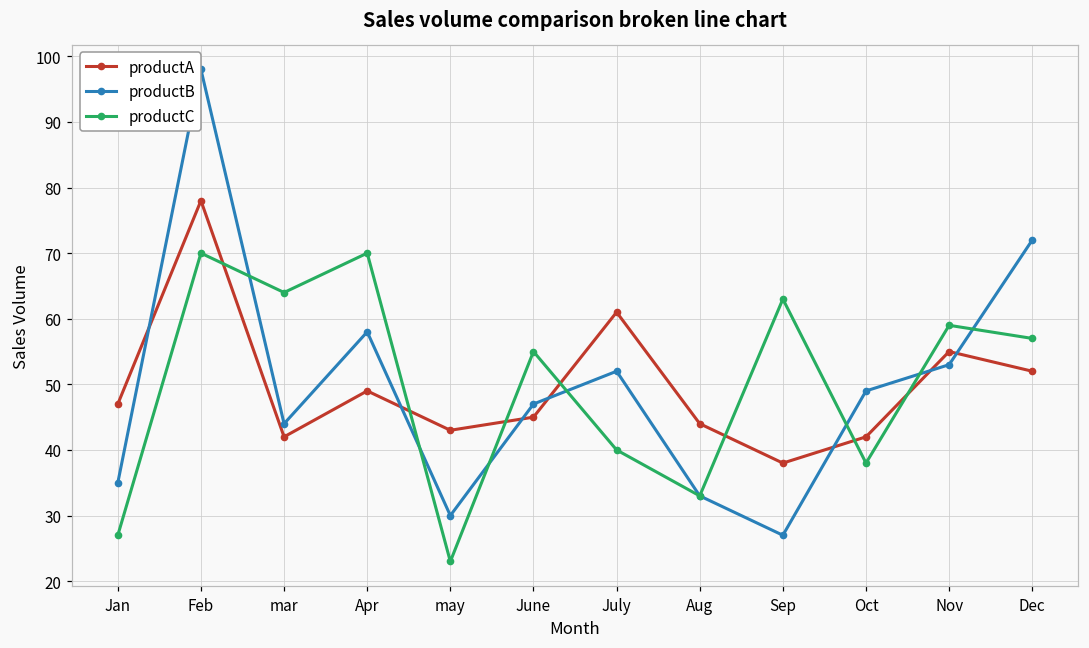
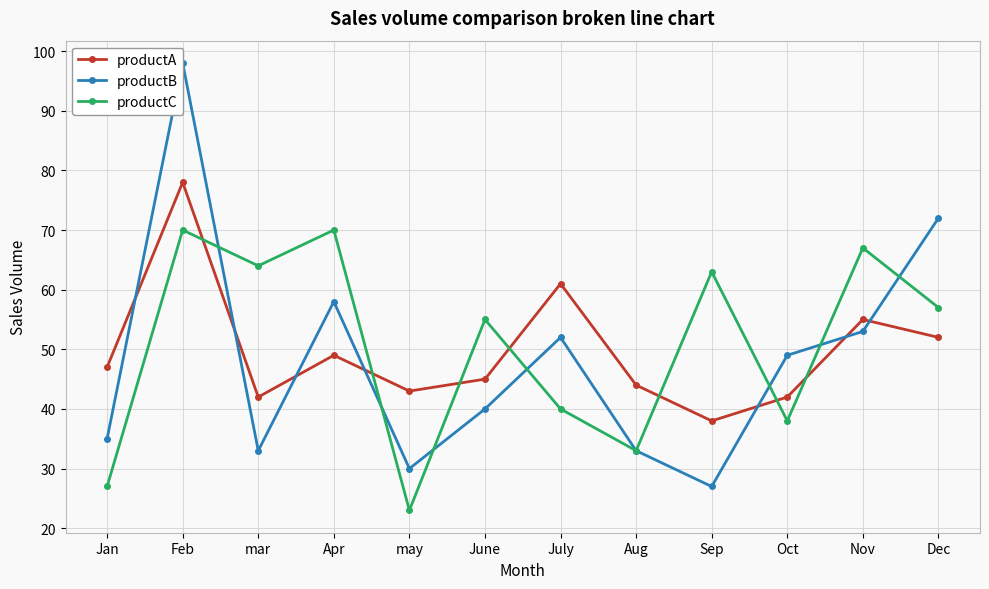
  {
    "productA": {
      "Jan": 47,
      "Feb": 78,
      "mar": 42,
      "Apr": 49,
      "may": 43,
      "June": 45,
      "July": 61,
      "Aug": 44,
      "Sep": 38,
      "Oct": 42,
      "Nov": 55,
      "Dec": 52
    },
    "productB": {
      "Jan": 35,
-     "mar": 44,
+     "mar": 33,
      "Apr": 58,
      "may": 30,
-     "June": 47,
+     "June": 40,
      "July": 52,
      "Sep": 27,
      "Oct": 49,
      "Nov": 53,
      "Dec": 72
    },
    "productC": {
      "Jan": 27,
      "Feb": 70,
      "mar": 64,
      "Apr": 70,
      "may": 23,
      "June": 55,
      "July": 40,
      "Sep": 63,
      "Oct": 38,
-     "Nov": 59,
+     "Nov": 67,
      "Dec": 57
    }
  }
